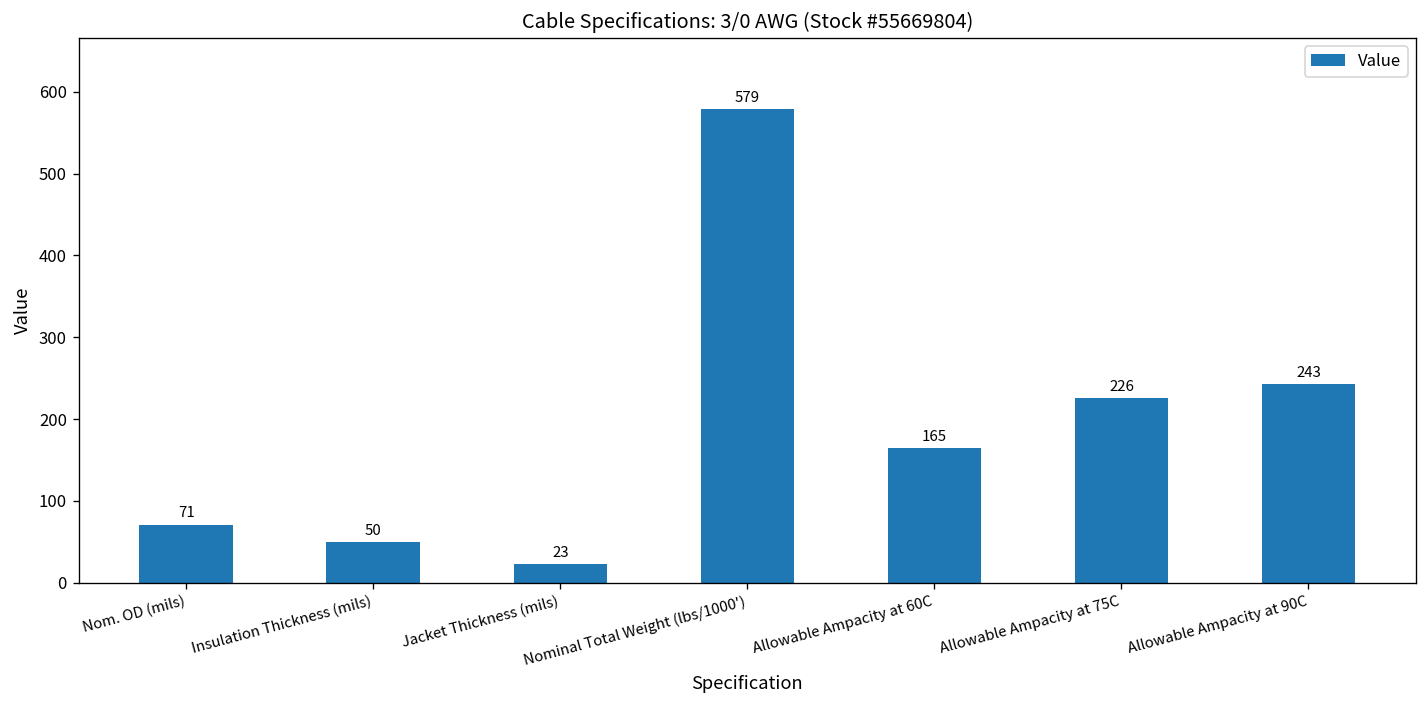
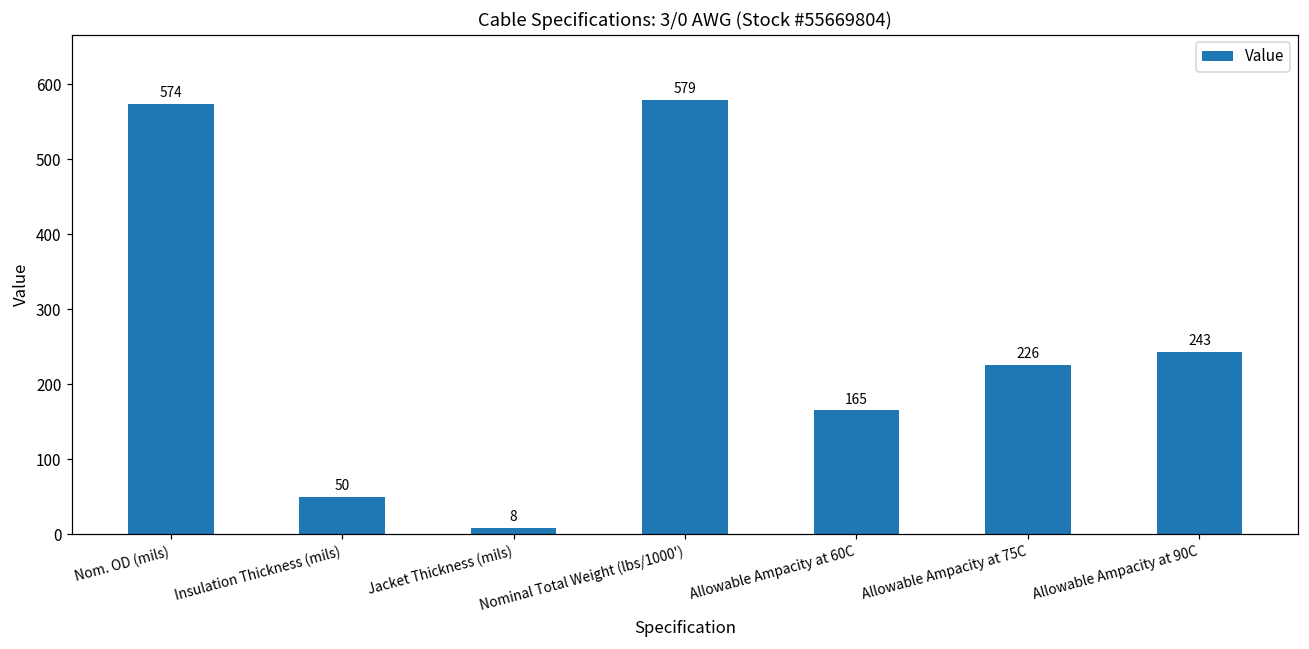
  {
-   "Nom. OD (mils)": 71,
+   "Nom. OD (mils)": 574,
    "Insulation Thickness (mils)": 50,
-   "Jacket Thickness (mils)": 23,
+   "Jacket Thickness (mils)": 8,
    "Nominal Total Weight (lbs/1000')": 579,
    "Allowable Ampacity at 60C": 165,
    "Allowable Ampacity at 75C": 226,
    "Allowable Ampacity at 90C": 243
  }
